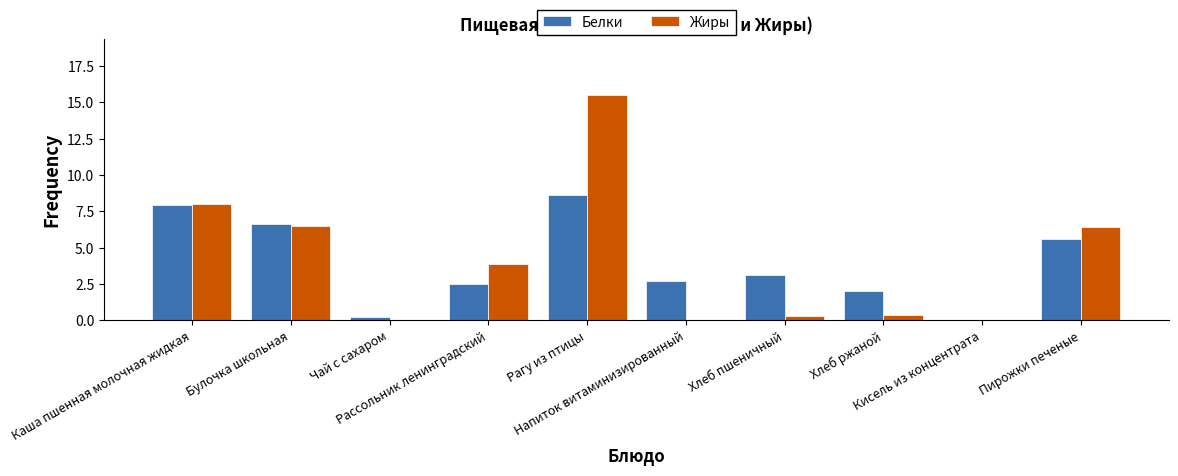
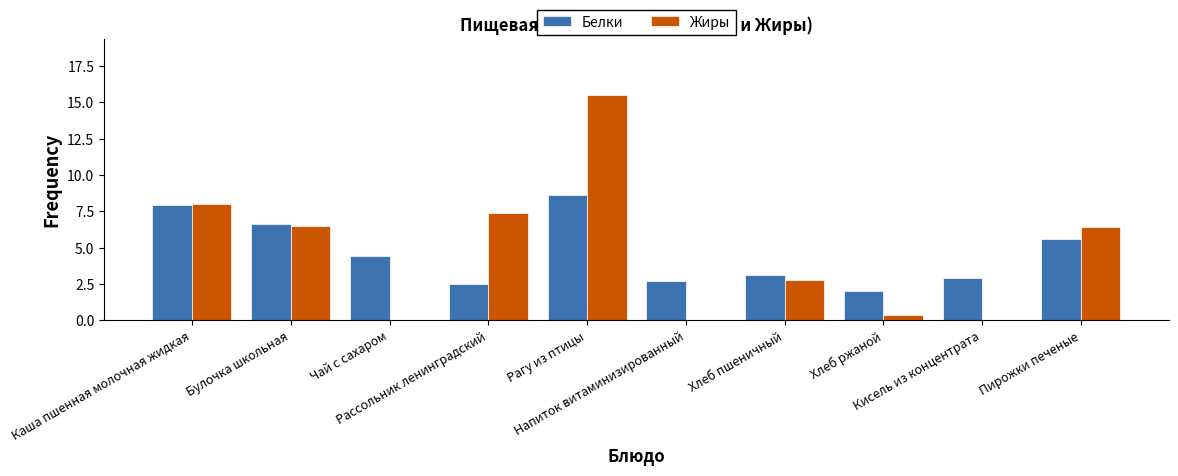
  {
    "Белки": {
      "Каша пшенная молочная жидкая": 7.9,
      "Булочка школьная": 6.6,
-     "Чай с сахаром": 0.2,
+     "Чай с сахаром": 4.4,
      "Рассольник ленинградский": 2.5,
      "Рагу из птицы": 8.6,
      "Напиток витаминизированный": 2.7,
      "Хлеб пшеничный": 3.1,
      "Хлеб ржаной": 2.0,
-     "Кисель из концентрата": 0.0,
+     "Кисель из концентрата": 2.9,
      "Пирожки печеные": 5.6
    },
    "Жиры": {
      "Каша пшенная молочная жидкая": 8.0,
      "Булочка школьная": 6.5,
      "Чай с сахаром": 0.0,
-     "Рассольник ленинградский": 3.9,
+     "Рассольник ленинградский": 7.4,
      "Рагу из птицы": 15.5,
      "Напиток витаминизированный": 0.0,
-     "Хлеб пшеничный": 0.3,
+     "Хлеб пшеничный": 2.8,
      "Хлеб ржаной": 0.4,
      "Кисель из концентрата": 0.0,
      "Пирожки печеные": 6.4
    }
  }
